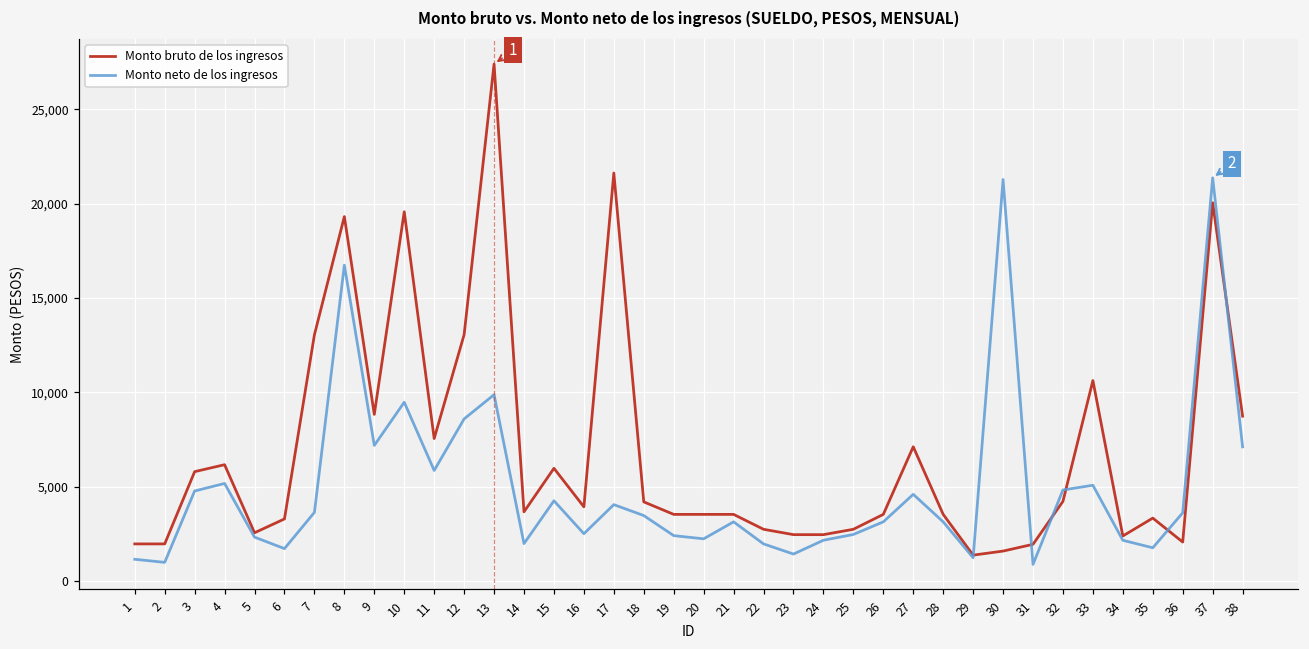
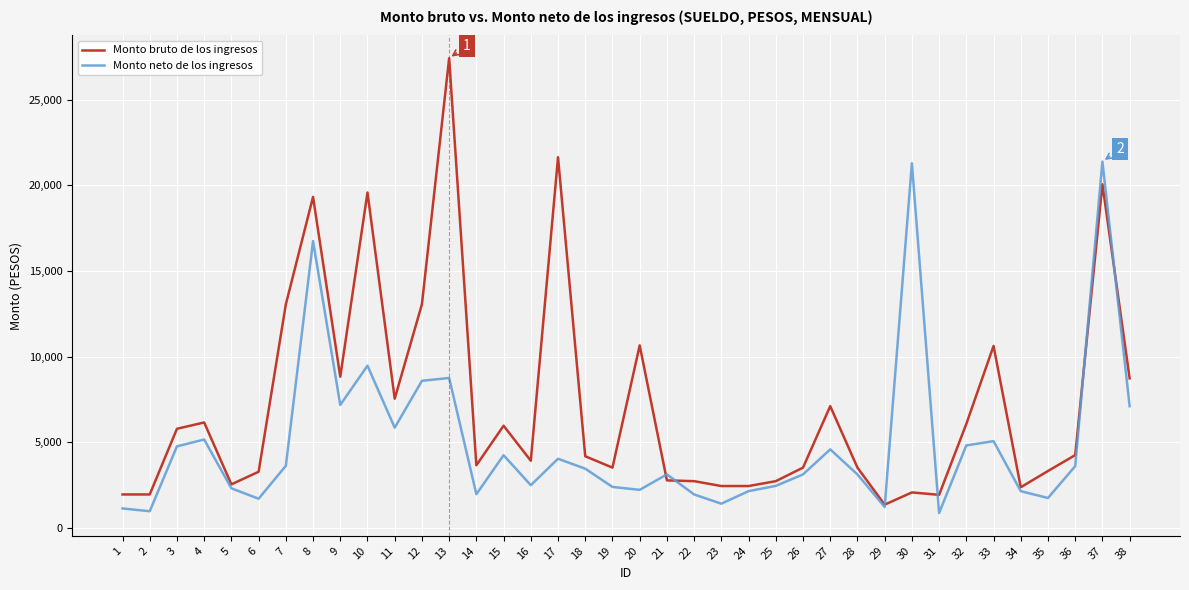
  {
    "Monto bruto de los ingresos": {
      "1": "2,000",
      "2": "2,000",
      "3": "5,800",
      "4": "6,200",
      "5": "2,600",
      "6": "3,300",
      "7": "13,100",
      "8": "19,300",
      "9": "8,800",
      "10": "19,600",
      "11": "7,600",
      "12": "13,100",
      "14": "3,700",
      "15": "6,000",
      "16": "3,900",
      "17": "21,600",
      "18": "4,200",
      "19": "3,500",
-     "20": "3,500",
-     "21": "3,500",
+     "20": "10,700",
+     "21": "2,800",
      "22": "2,700",
      "23": "2,500",
      "24": "2,500",
      "25": "2,700",
      "26": "3,500",
      "27": "7,100",
      "28": "3,500",
-     "30": "1,600",
+     "30": "2,100",
      "31": "1,900",
-     "32": "4,200",
+     "32": "6,100",
      "33": "10,600",
      "34": "2,400",
      "35": "3,300",
-     "36": "2,100",
+     "36": "4,300",
      "37": "20,100",
      "38": "8,700"
    },
    "Monto neto de los ingresos": {
      "1": "1,200",
      "2": "1,000",
      "3": "4,800",
      "4": "5,200",
      "5": "2,300",
      "6": "1,700",
      "7": "3,600",
      "8": "16,700",
      "9": "7,200",
      "10": "9,500",
      "11": "5,900",
      "12": "8,600",
-     "13": "9,900",
+     "13": "8,800",
      "14": "2,000",
      "15": "4,300",
      "16": "2,500",
      "17": "4,000",
      "18": "3,500",
      "19": "2,400",
      "20": "2,200",
      "21": "3,100",
      "22": "2,000",
      "23": "1,400",
      "24": "2,200",
      "25": "2,500",
      "26": "3,100",
      "27": "4,600",
      "28": "3,100",
      "30": "21,300",
      "31": "900",
      "32": "4,800",
      "33": "5,100",
      "34": "2,200",
      "35": "1,800",
      "36": "3,600",
      "38": "7,100"
    }
  }
